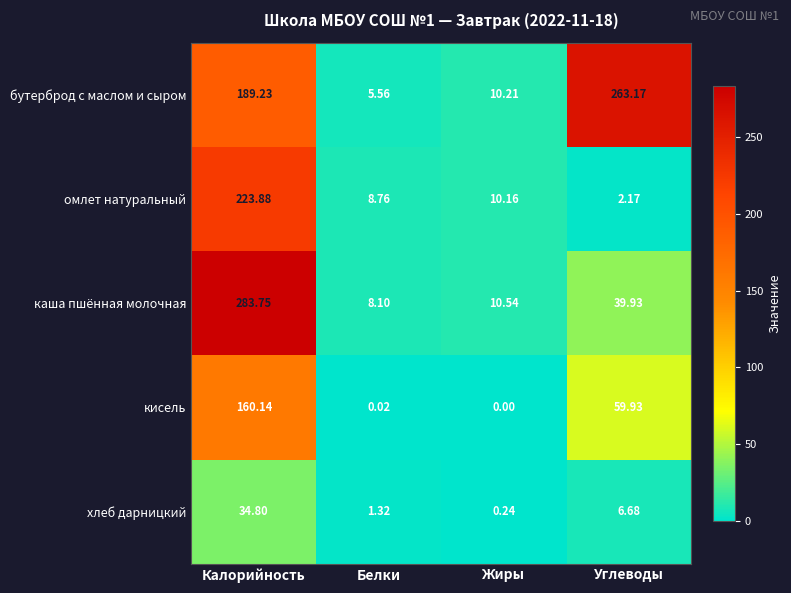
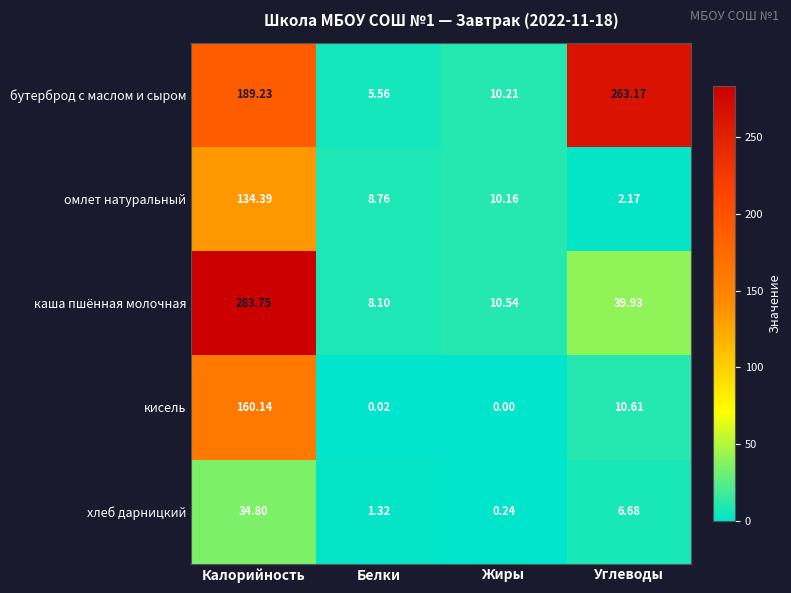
  {
    "бутерброд с маслом и сыром": {
      "Калорийность": 189.23,
      "Белки": 5.56,
      "Жиры": 10.21,
      "Углеводы": 263.17
    },
    "омлет натуральный": {
-     "Калорийность": 223.88,
+     "Калорийность": 134.39,
      "Белки": 8.76,
      "Жиры": 10.16,
      "Углеводы": 2.17
    },
    "каша пшённая молочная": {
      "Калорийность": 283.75,
      "Белки": 8.10,
      "Жиры": 10.54,
      "Углеводы": 39.93
    },
    "кисель": {
      "Калорийность": 160.14,
      "Белки": 0.02,
      "Жиры": 0.00,
-     "Углеводы": 59.93
+     "Углеводы": 10.61
    },
    "хлеб дарницкий": {
      "Калорийность": 34.80,
      "Белки": 1.32,
      "Жиры": 0.24,
      "Углеводы": 6.68
    }
  }
